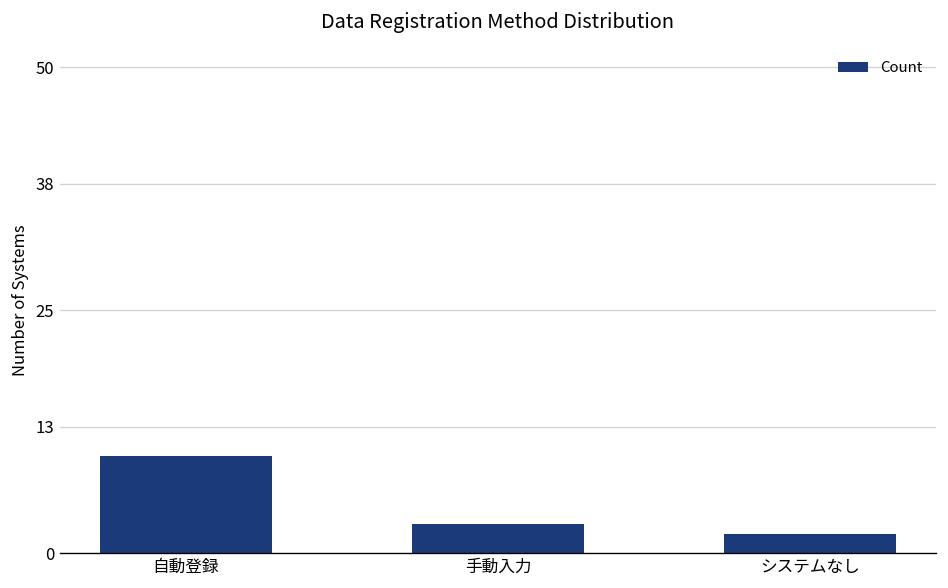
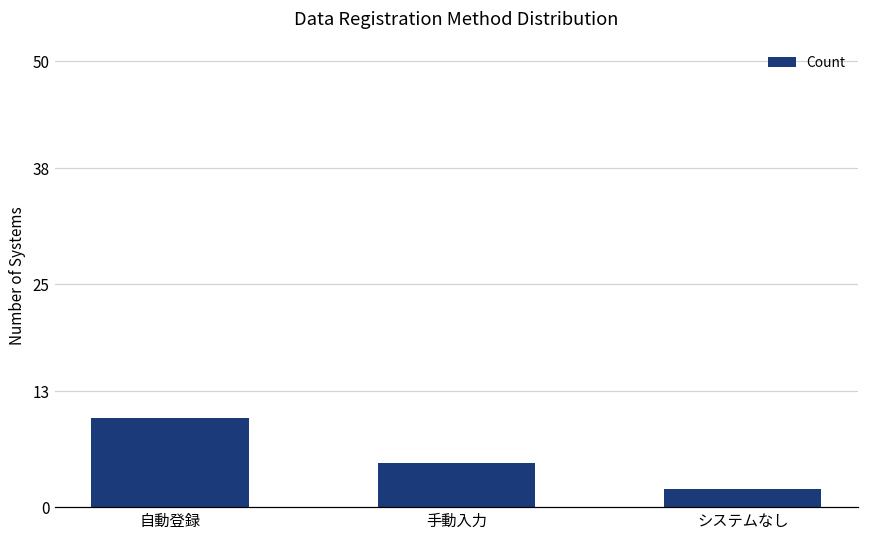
  {
    "自動登録": 10,
-   "手動入力": 3,
+   "手動入力": 5,
    "システムなし": 2
  }
